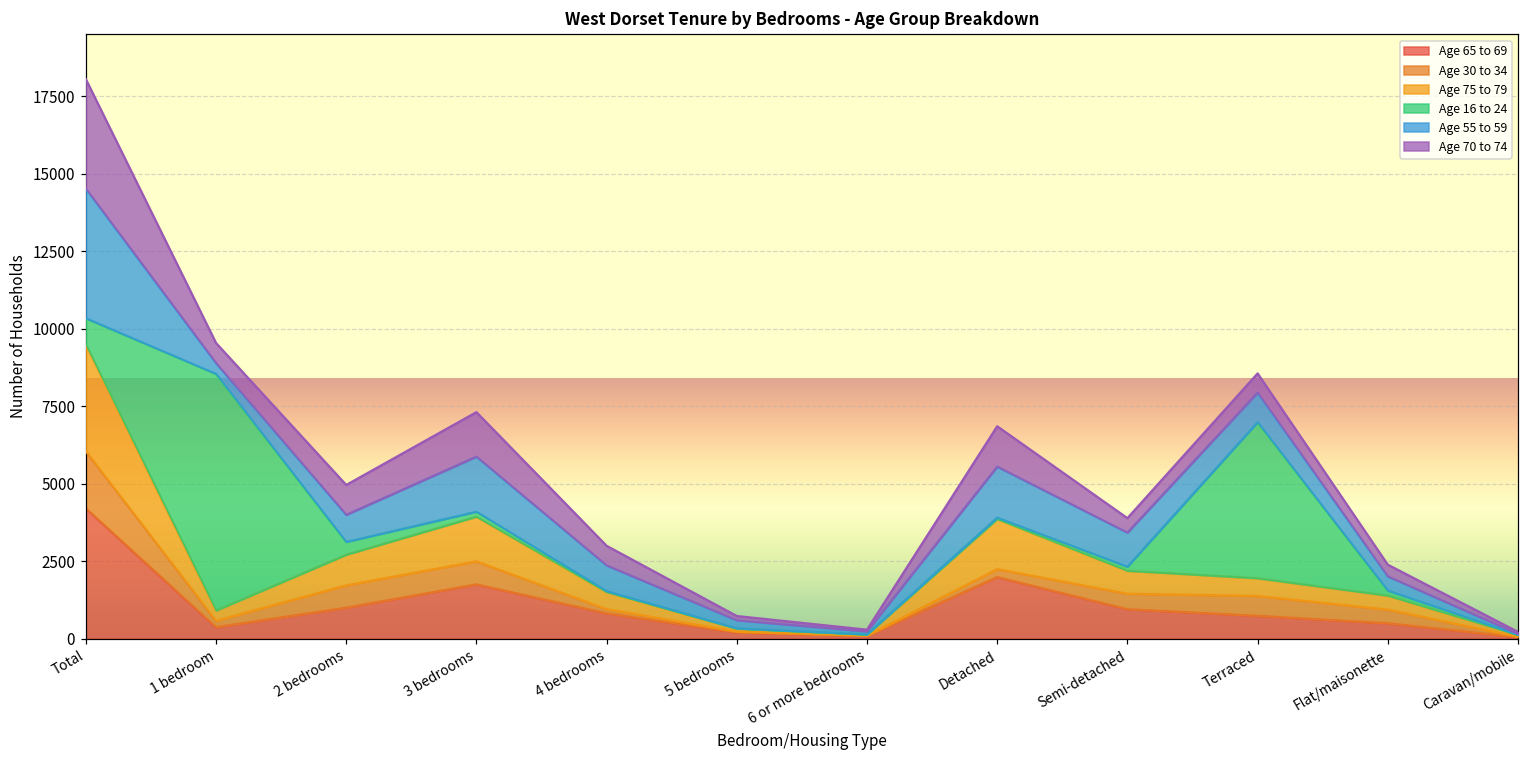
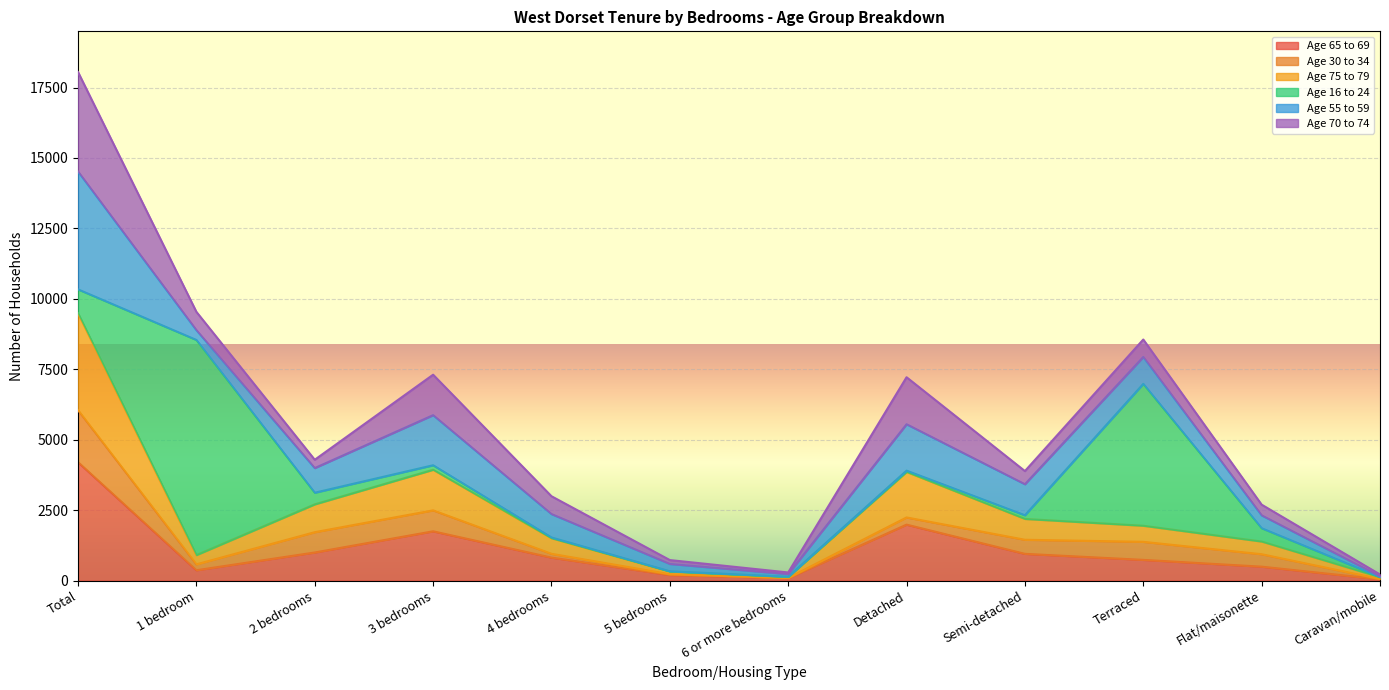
  {
    "Age 16 to 24": {
      "Total": 800,
      "1 bedroom": 7600,
      "2 bedrooms": 400,
      "3 bedrooms": 200,
      "Semi-detached": 100,
      "Terraced": 5000,
-     "Flat/maisonette": 200
+     "Flat/maisonette": 500
    },
    "Age 55 to 59": {
      "Total": 4200,
      "1 bedroom": 300,
      "2 bedrooms": 900,
      "3 bedrooms": 1800,
      "4 bedrooms": 800,
      "5 bedrooms": 300,
      "Detached": 1600,
      "Semi-detached": 1100,
      "Terraced": 1000,
      "Flat/maisonette": 500
    },
    "Age 70 to 74": {
      "Total": 3500,
      "1 bedroom": 700,
-     "2 bedrooms": 1000,
+     "2 bedrooms": 300,
      "3 bedrooms": 1400,
      "4 bedrooms": 600,
      "5 bedrooms": 100,
-     "Detached": 1300,
+     "Detached": 1700,
      "Semi-detached": 500,
      "Terraced": 600,
      "Flat/maisonette": 400
    }
  }
